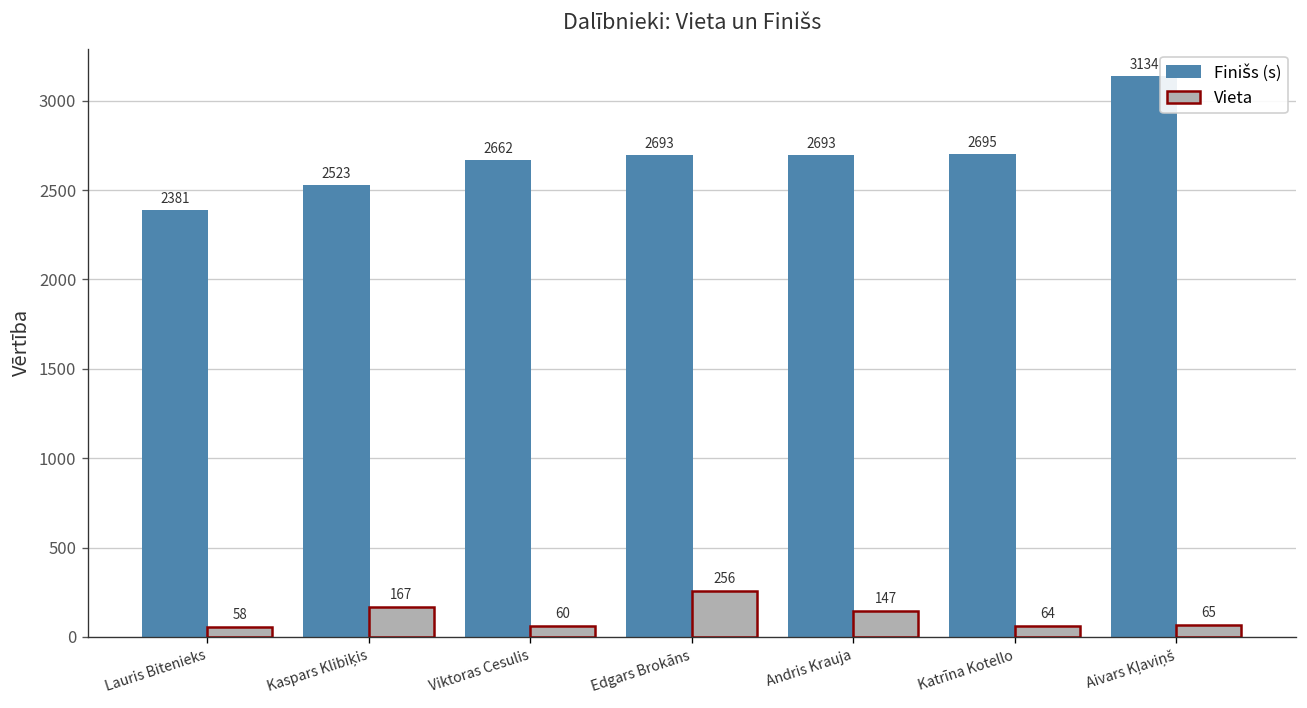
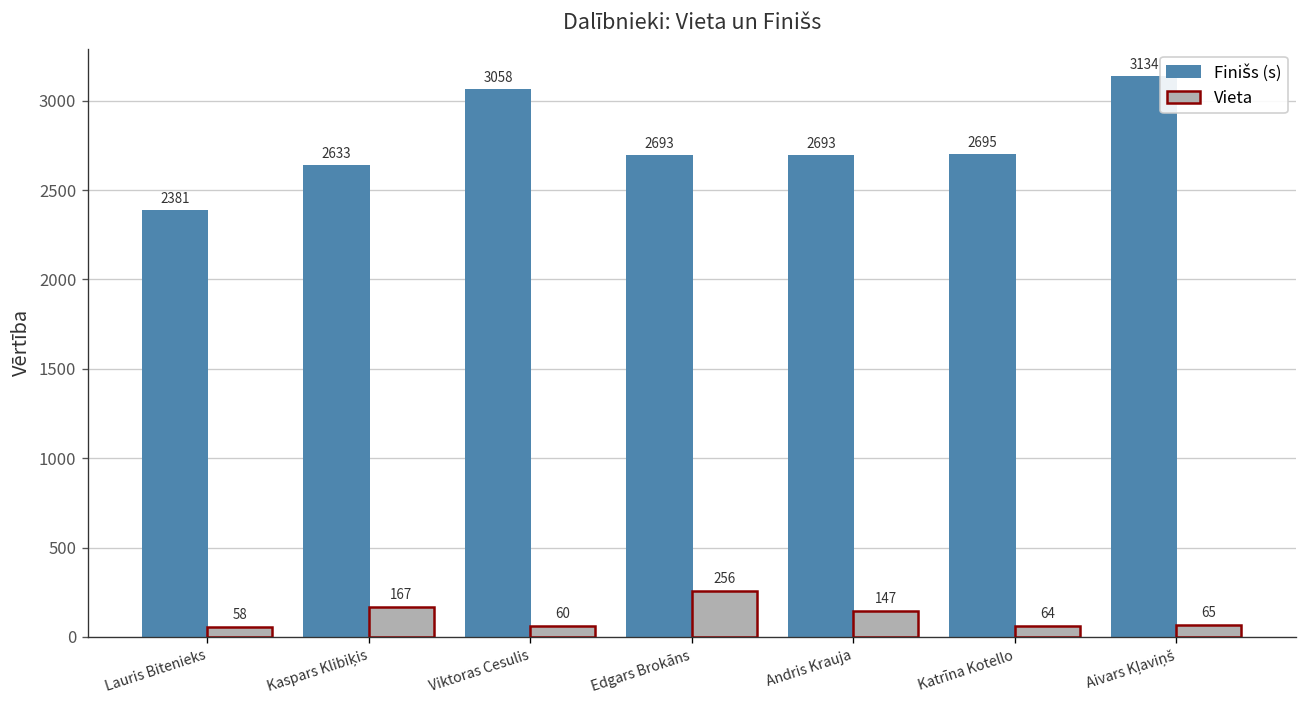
  {
    "Finišs (s)": {
      "Lauris Bitenieks": 2381,
-     "Kaspars Klibiķis": 2523,
-     "Viktoras Cesulis": 2662,
+     "Kaspars Klibiķis": 2633,
+     "Viktoras Cesulis": 3058,
      "Edgars Brokāns": 2693,
      "Andris Krauja": 2693,
      "Katrīna Kotello": 2695,
      "Aivars Kļaviņš": 3134
    },
    "Vieta": {
      "Lauris Bitenieks": 58,
      "Kaspars Klibiķis": 167,
      "Viktoras Cesulis": 60,
      "Edgars Brokāns": 256,
      "Andris Krauja": 147,
      "Katrīna Kotello": 64,
      "Aivars Kļaviņš": 65
    }
  }
